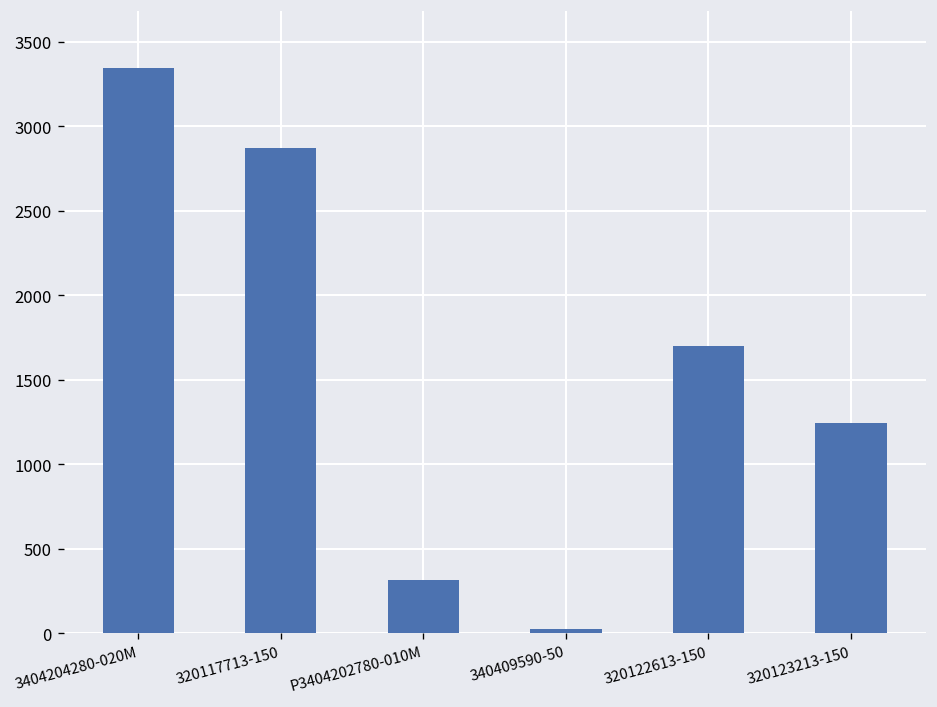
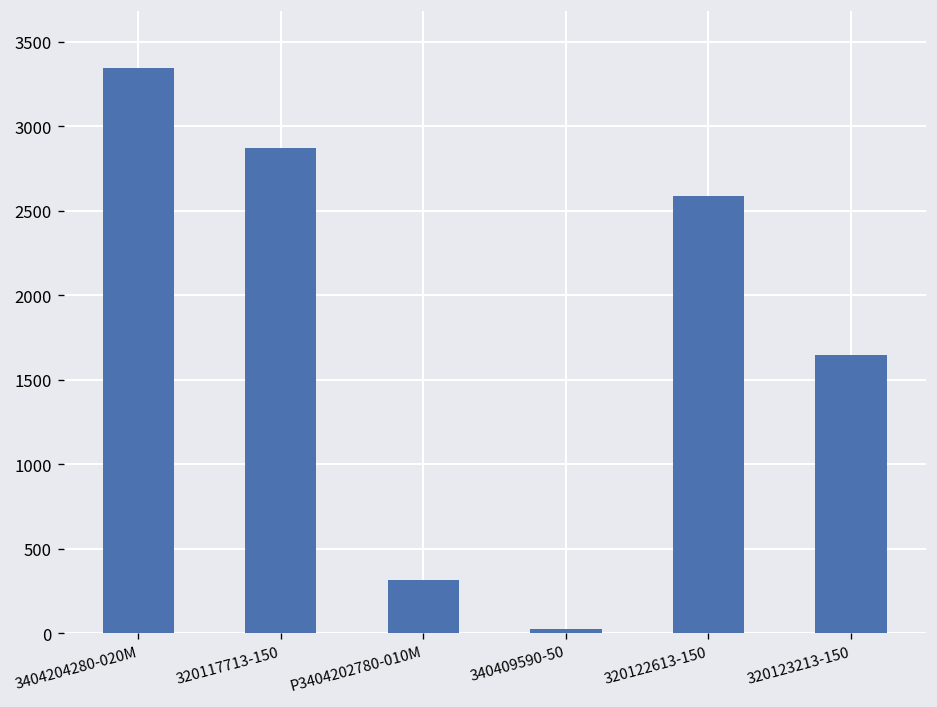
  {
    "3404204280-020M": 3350,
    "320117713-150": 2870,
    "P3404202780-010M": 310,
    "340409590-50": 30,
-   "320122613-150": 1700,
-   "320123213-150": 1250
+   "320122613-150": 2590,
+   "320123213-150": 1650
  }
